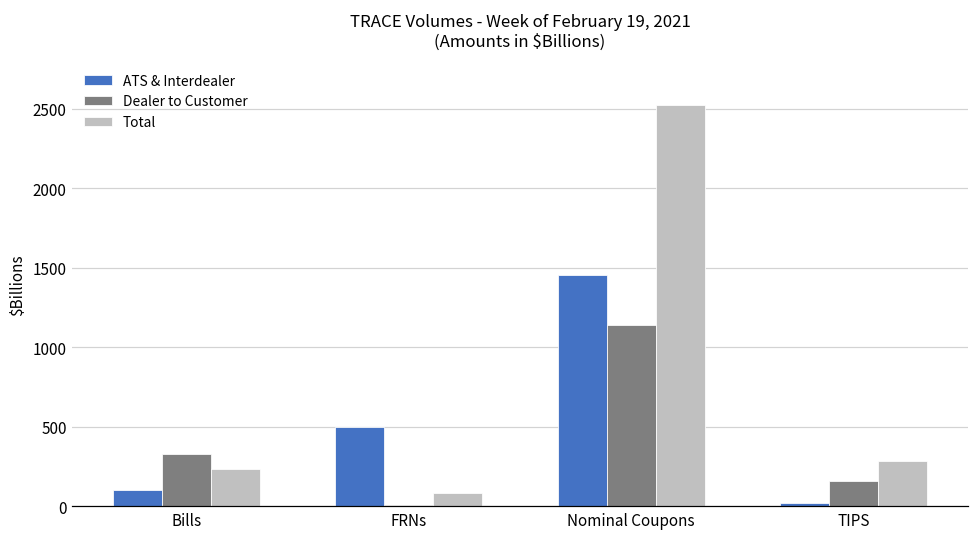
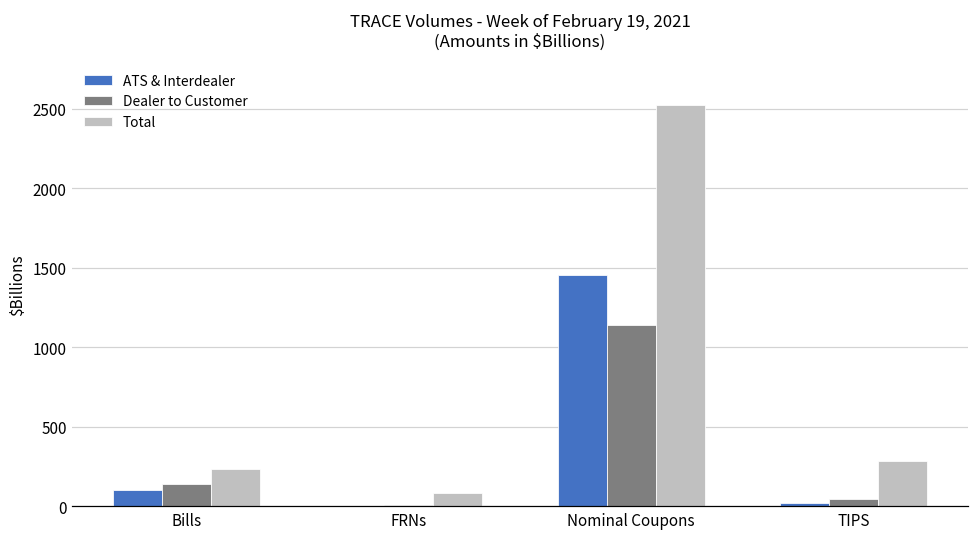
  {
    "ATS & Interdealer": {
      "Bills": 100,
-     "FRNs": 500,
+     "FRNs": 0,
      "Nominal Coupons": 1460,
      "TIPS": 20
    },
    "Dealer to Customer": {
-     "Bills": 330,
+     "Bills": 140,
      "Nominal Coupons": 1140,
-     "TIPS": 160
+     "TIPS": 50
    },
    "Total": {
      "Bills": 230,
      "FRNs": 80,
      "Nominal Coupons": 2530,
      "TIPS": 280
    }
  }
